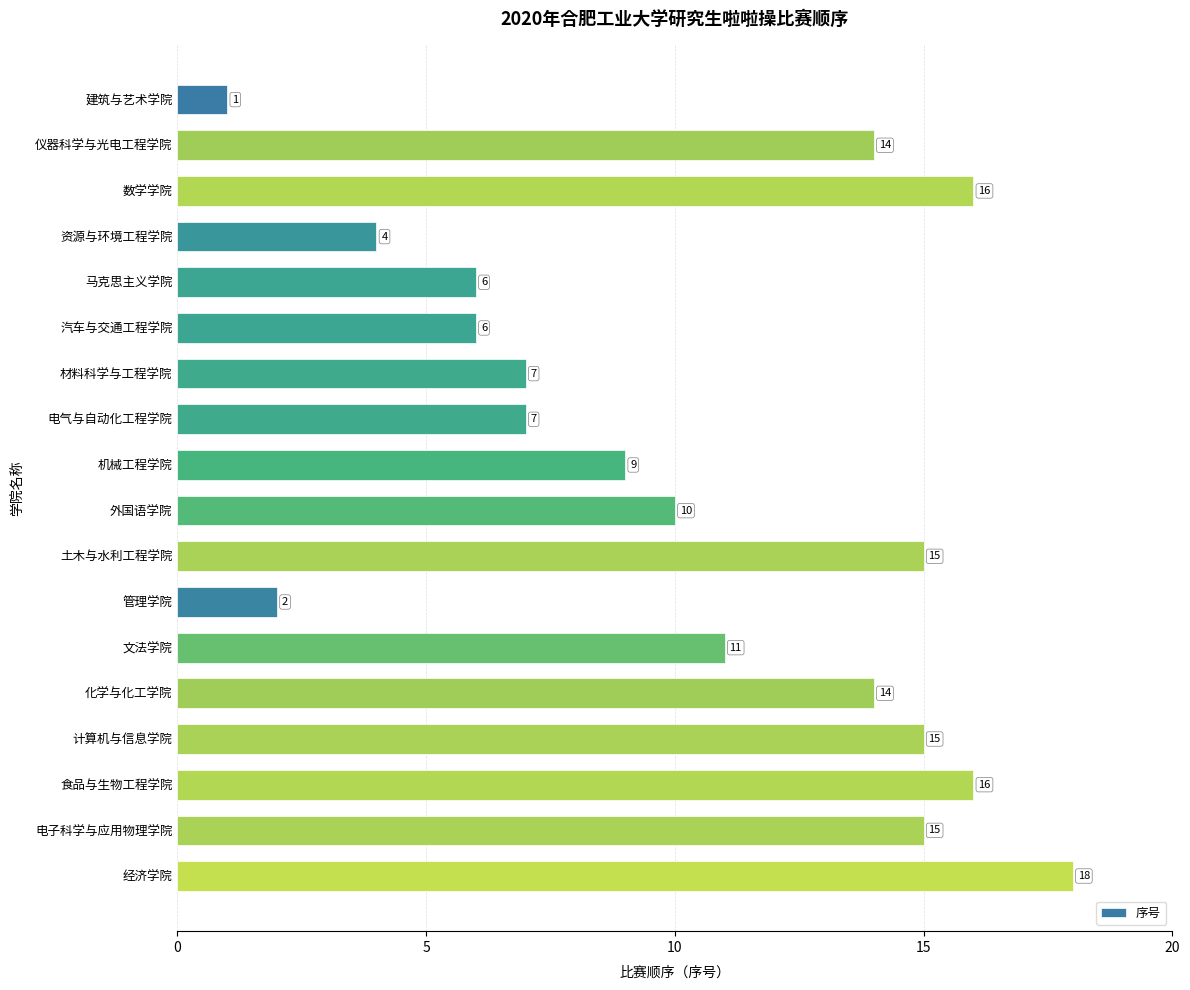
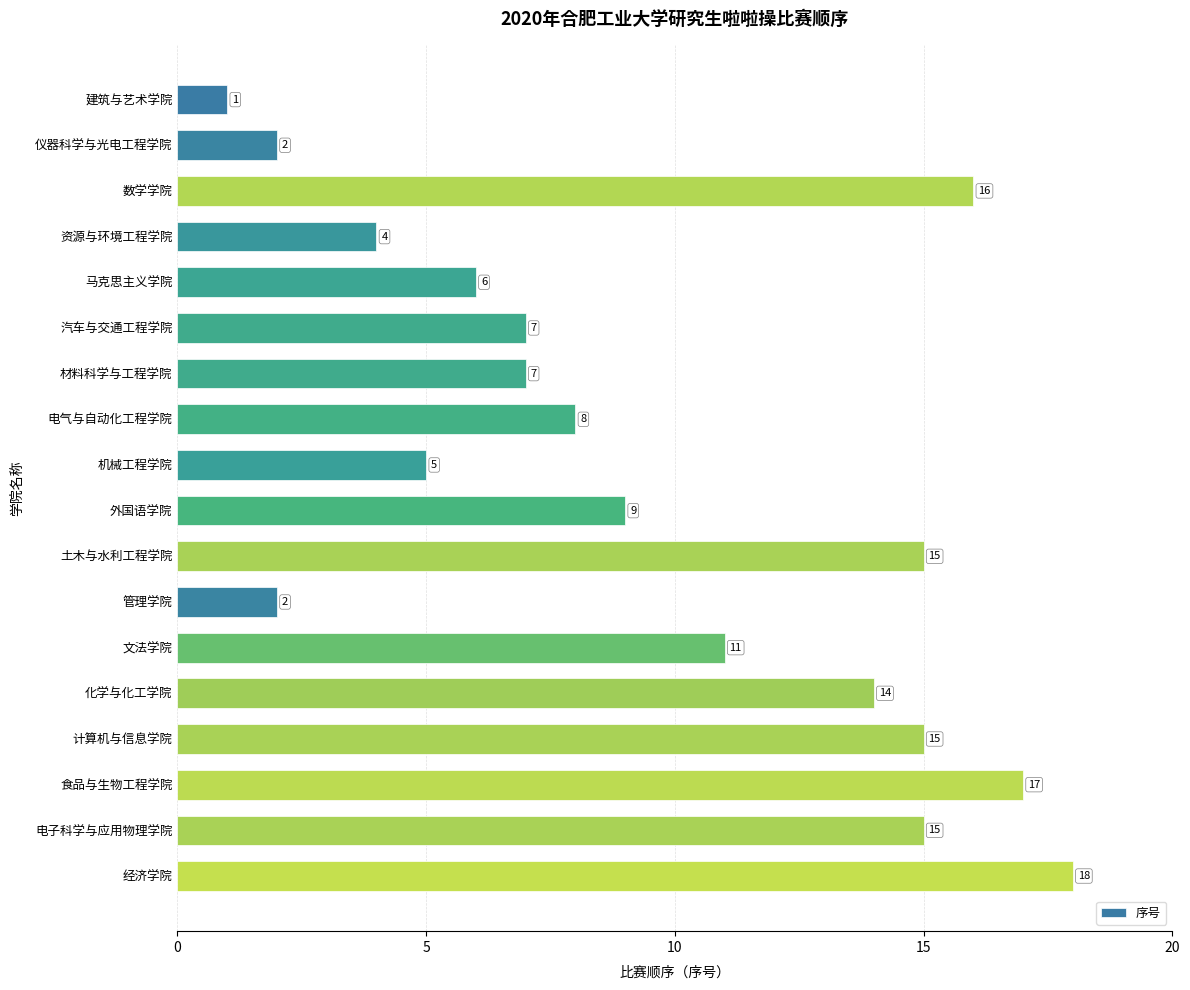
  {
-   "仪器科学与光电工程学院": 14,
-   "汽车与交通工程学院": 6,
-   "电气与自动化工程学院": 7,
-   "机械工程学院": 9,
-   "外国语学院": 10,
-   "食品与生物工程学院": 16
+   "仪器科学与光电工程学院": 2,
+   "汽车与交通工程学院": 7,
+   "电气与自动化工程学院": 8,
+   "机械工程学院": 5,
+   "外国语学院": 9,
+   "食品与生物工程学院": 17
  }
